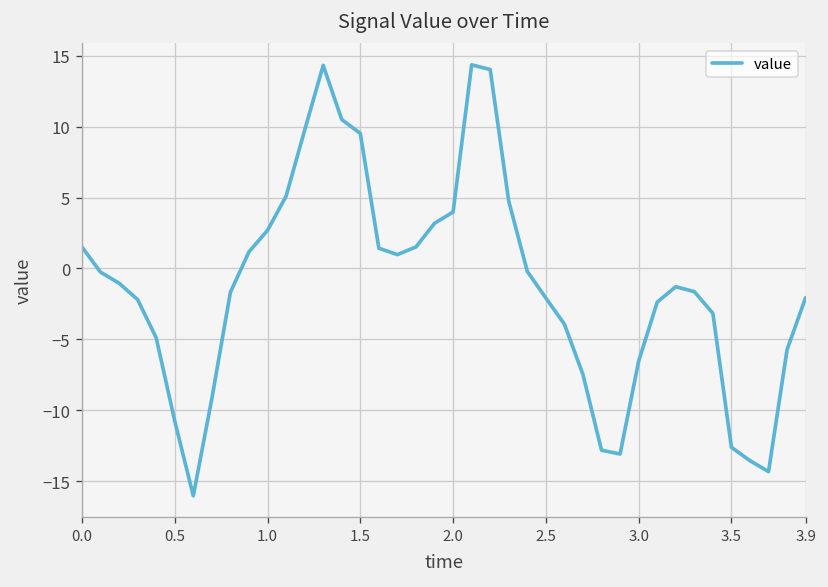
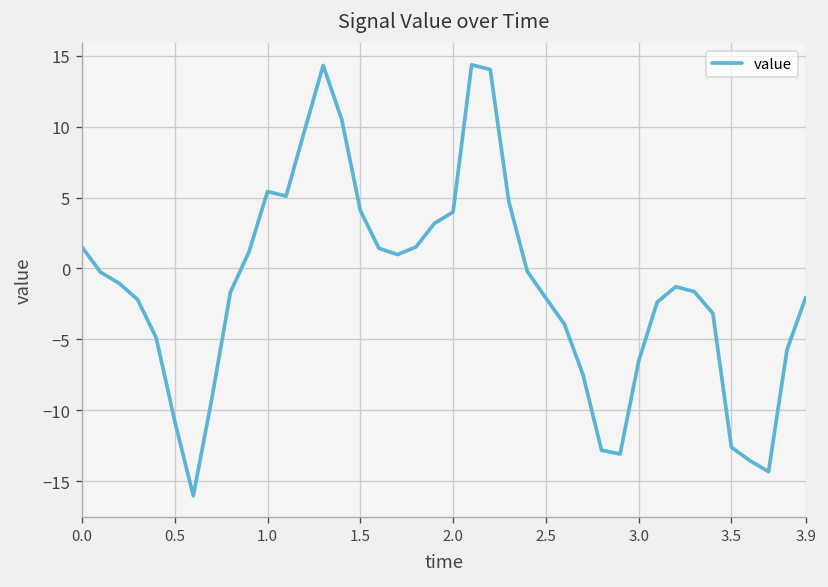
  {
    "0.0": 1.5,
    "0.5": -10.8,
-   "1.0": 2.7,
-   "1.5": 9.5,
+   "1.0": 5.4,
+   "1.5": 4.1,
    "2.0": 4.0,
    "2.5": -2.1,
    "3.0": -6.5,
    "3.5": -12.6,
    "3.9": -2.1
  }
